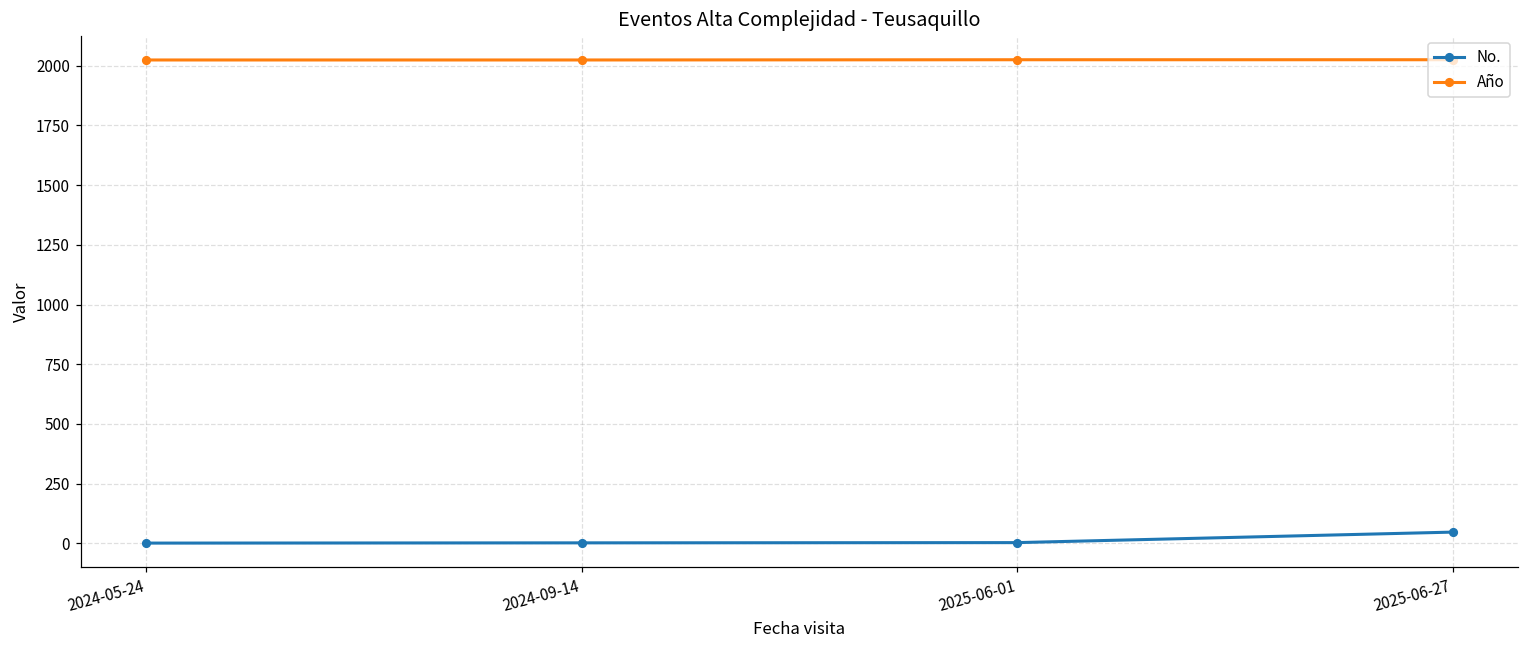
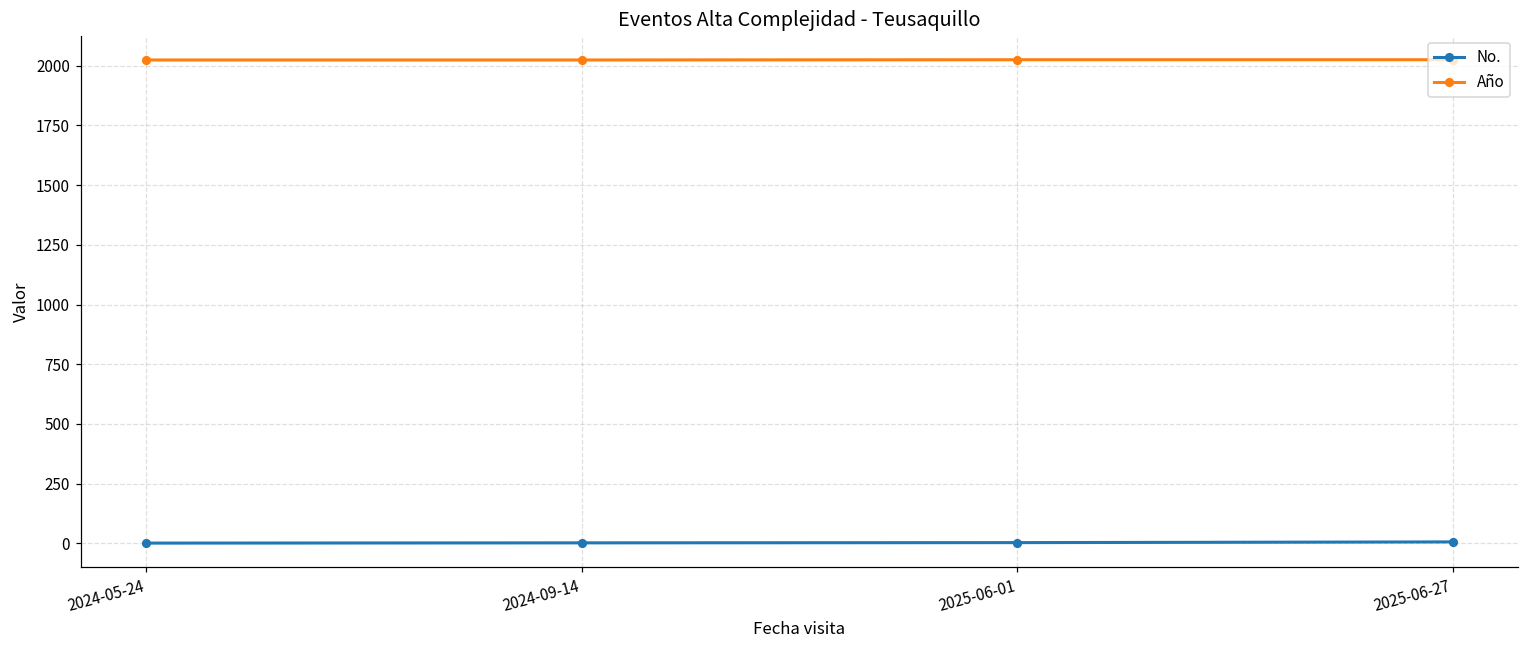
  {
    "No.": {
      "2024-05-24": 0,
      "2024-09-14": 0,
      "2025-06-01": 0,
-     "2025-06-27": 50
+     "2025-06-27": 10
    },
    "Año": {
      "2024-05-24": 2020,
      "2024-09-14": 2020,
      "2025-06-01": 2030
    }
  }
